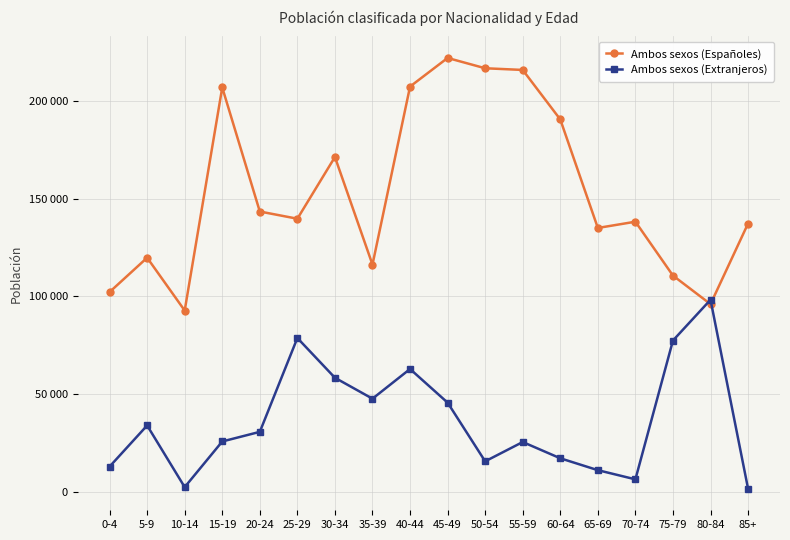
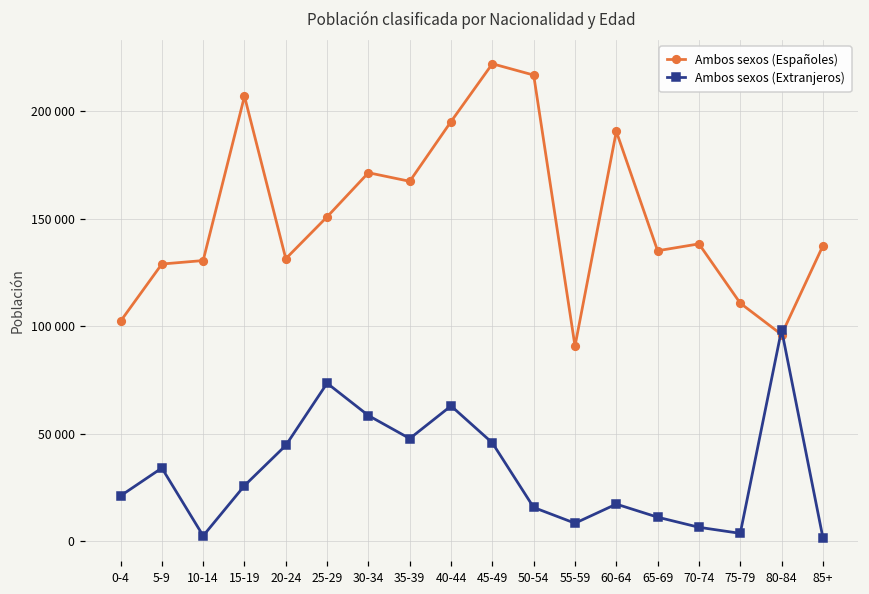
  {
    "Ambos sexos (Españoles)": {
      "0-4": 102000,
-     "5-9": 120000,
-     "10-14": 93000,
+     "5-9": 129000,
+     "10-14": 131000,
      "15-19": 207000,
-     "20-24": 144000,
-     "25-29": 140000,
+     "20-24": 131000,
+     "25-29": 151000,
      "30-34": 171000,
-     "35-39": 116000,
-     "40-44": 208000,
+     "35-39": 167000,
+     "40-44": 195000,
      "45-49": 222000,
      "50-54": 217000,
-     "55-59": 216000,
+     "55-59": 91000,
      "60-64": 191000,
      "65-69": 135000,
      "70-74": 138000,
      "75-79": 111000,
      "80-84": 96000,
      "85+": 137000
    },
    "Ambos sexos (Extranjeros)": {
-     "0-4": 13000,
+     "0-4": 21000,
      "5-9": 34000,
      "10-14": 2000,
      "15-19": 26000,
-     "20-24": 31000,
-     "25-29": 79000,
+     "20-24": 44000,
+     "25-29": 73000,
      "30-34": 58000,
      "35-39": 48000,
      "40-44": 63000,
      "45-49": 46000,
      "50-54": 16000,
-     "55-59": 25000,
+     "55-59": 8000,
      "60-64": 17000,
      "65-69": 11000,
      "70-74": 6000,
-     "75-79": 77000,
+     "75-79": 4000,
      "80-84": 98000,
      "85+": 2000
    }
  }
